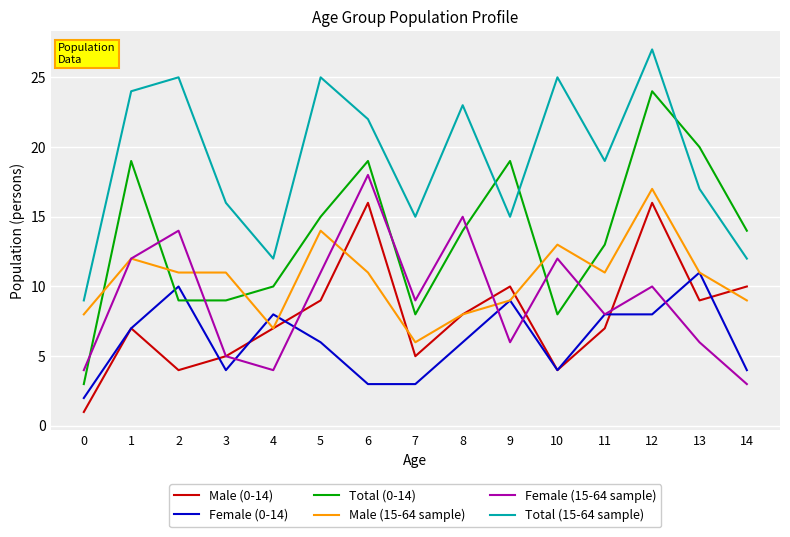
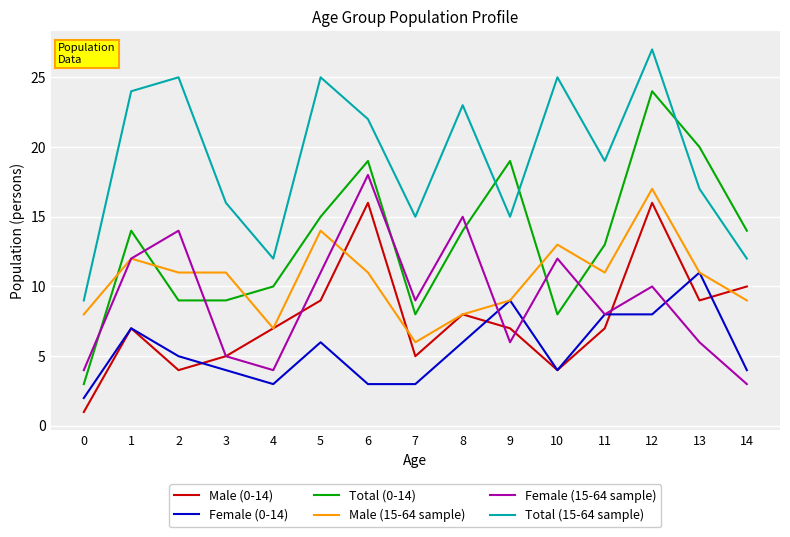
  {
    "Male (0-14)": {
      "0": 1,
      "2": 4,
      "5": 9,
      "6": 16,
      "7": 5,
-     "9": 10,
+     "9": 7,
      "11": 7,
      "12": 16,
      "13": 9,
      "14": 10
    },
    "Female (0-14)": {
      "0": 2,
-     "2": 10,
+     "2": 5,
      "3": 4,
-     "4": 8,
+     "4": 3,
      "5": 6,
      "6": 3,
      "7": 3,
      "8": 6,
      "12": 8,
      "14": 4
    },
    "Total (0-14)": {
      "0": 3,
-     "1": 19,
+     "1": 14,
      "2": 9,
      "3": 9,
      "4": 10,
      "5": 15,
      "6": 19,
      "7": 8,
      "8": 14,
      "9": 19,
      "10": 8,
      "11": 13,
      "12": 24,
      "13": 20,
      "14": 14
    },
    "Male (15-64 sample)": {
      "0": 8,
      "2": 11,
      "3": 11,
      "5": 14,
      "6": 11,
      "7": 6,
      "10": 13,
      "11": 11,
      "12": 17,
      "14": 9
    },
    "Female (15-64 sample)": {
      "0": 4,
      "2": 14,
      "4": 4,
      "5": 11,
      "6": 18,
      "7": 9,
      "8": 15,
      "9": 6,
      "10": 12,
      "12": 10,
      "13": 6,
      "14": 3
    },
    "Total (15-64 sample)": {
      "0": 9,
      "1": 24,
      "2": 25,
      "3": 16,
      "4": 12,
      "5": 25,
      "6": 22,
      "7": 15,
      "8": 23,
      "9": 15,
      "10": 25,
      "11": 19,
      "12": 27,
      "13": 17,
      "14": 12
    }
  }
